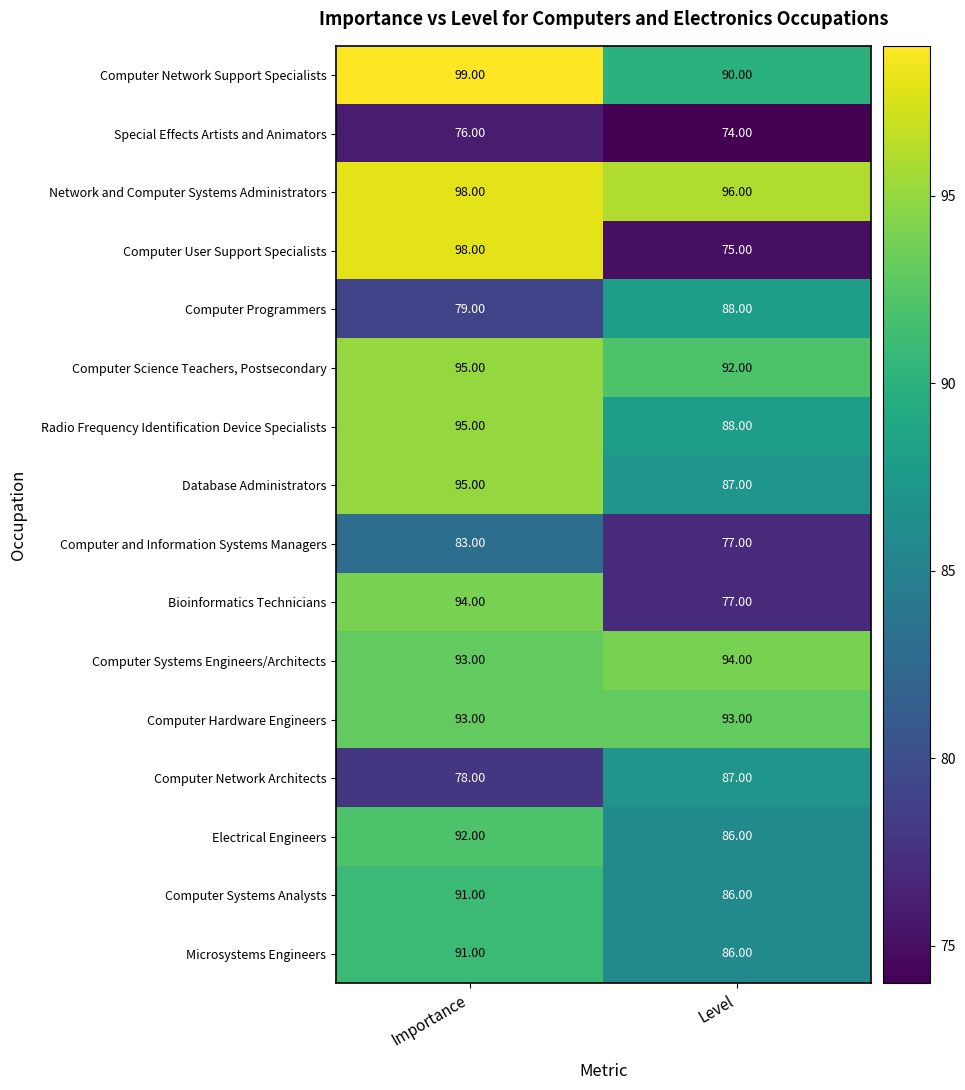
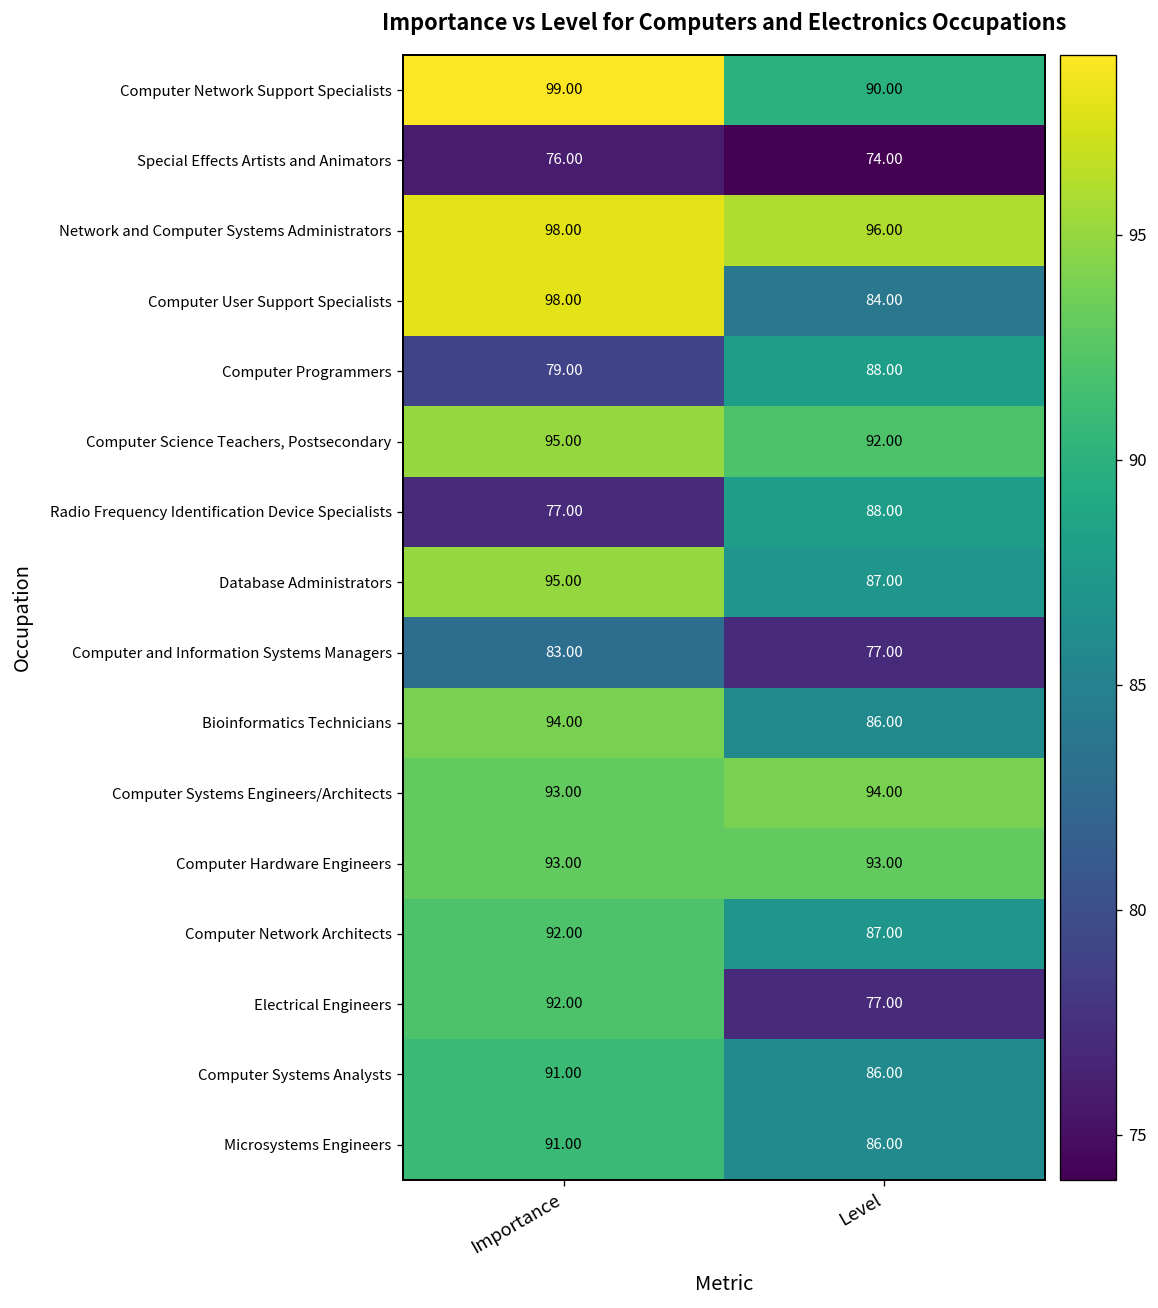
  {
    "Computer Network Support Specialists": {
      "Importance": 99.00,
      "Level": 90.00
    },
    "Special Effects Artists and Animators": {
      "Importance": 76.00,
      "Level": 74.00
    },
    "Network and Computer Systems Administrators": {
      "Importance": 98.00,
      "Level": 96.00
    },
    "Computer User Support Specialists": {
      "Importance": 98.00,
-     "Level": 75.00
+     "Level": 84.00
    },
    "Computer Programmers": {
      "Importance": 79.00,
      "Level": 88.00
    },
    "Computer Science Teachers, Postsecondary": {
      "Importance": 95.00,
      "Level": 92.00
    },
    "Radio Frequency Identification Device Specialists": {
-     "Importance": 95.00,
+     "Importance": 77.00,
      "Level": 88.00
    },
    "Database Administrators": {
      "Importance": 95.00,
      "Level": 87.00
    },
    "Computer and Information Systems Managers": {
      "Importance": 83.00,
      "Level": 77.00
    },
    "Bioinformatics Technicians": {
      "Importance": 94.00,
-     "Level": 77.00
+     "Level": 86.00
    },
    "Computer Systems Engineers/Architects": {
      "Importance": 93.00,
      "Level": 94.00
    },
    "Computer Hardware Engineers": {
      "Importance": 93.00,
      "Level": 93.00
    },
    "Computer Network Architects": {
-     "Importance": 78.00,
+     "Importance": 92.00,
      "Level": 87.00
    },
    "Electrical Engineers": {
      "Importance": 92.00,
-     "Level": 86.00
+     "Level": 77.00
    },
    "Computer Systems Analysts": {
      "Importance": 91.00,
      "Level": 86.00
    },
    "Microsystems Engineers": {
      "Importance": 91.00,
      "Level": 86.00
    }
  }
